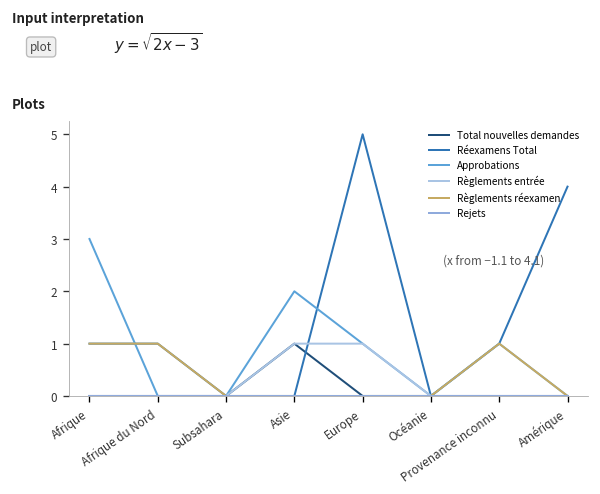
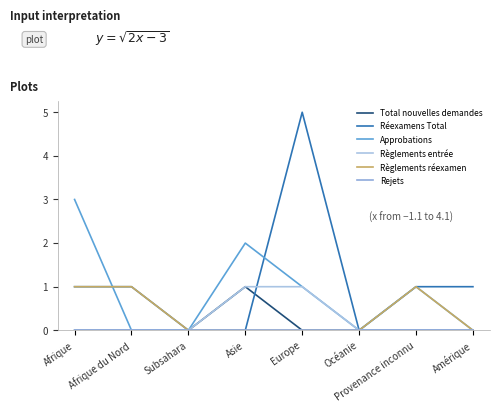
  {
    "Réexamens Total": {
      "Europe": 5,
-     "Amérique": 4
+     "Amérique": 1
    }
  }
